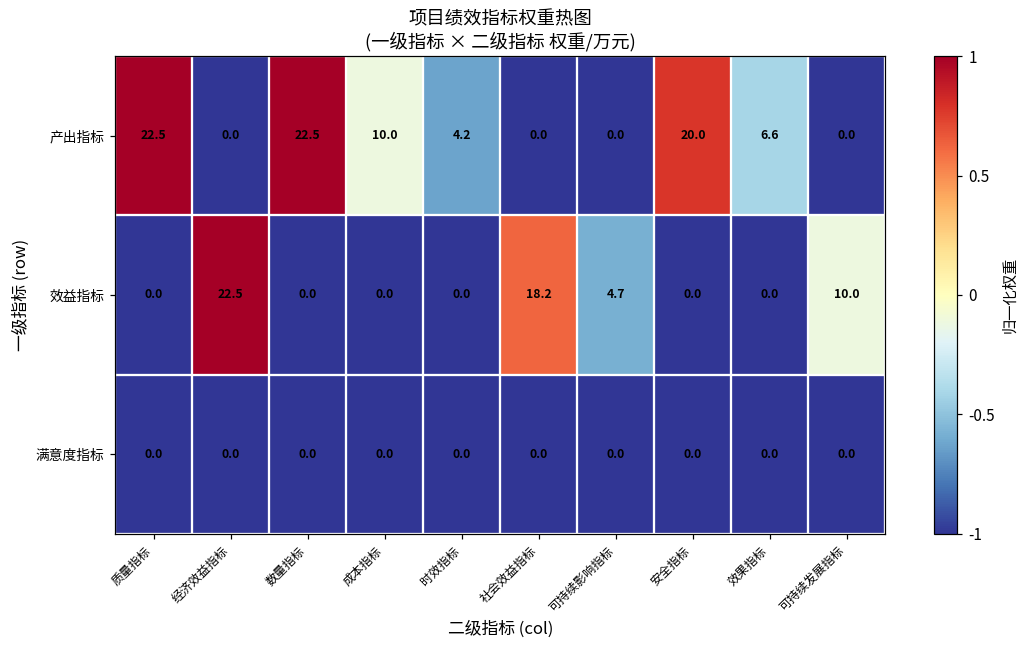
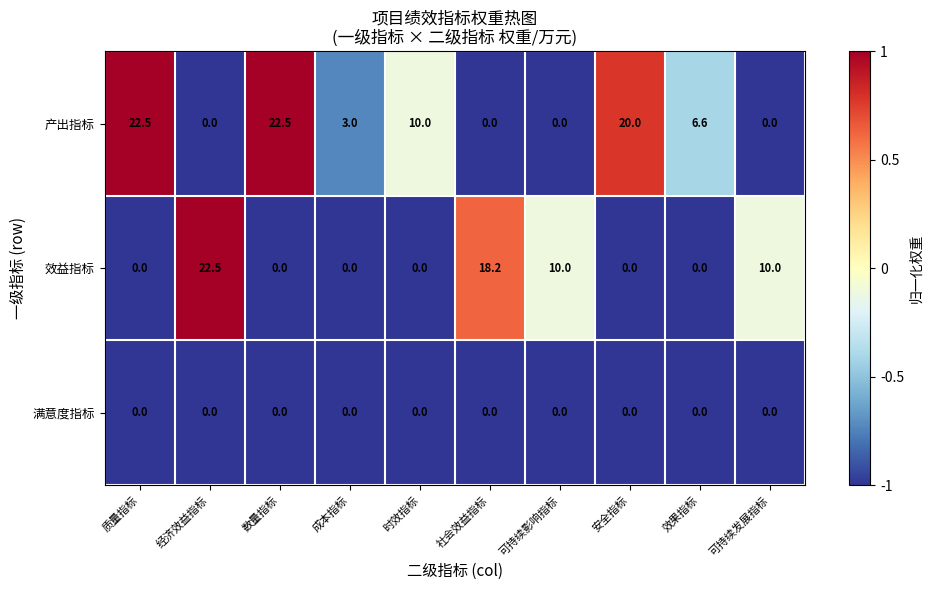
  {
    "产出指标": {
      "质量指标": 22.5,
      "经济效益指标": 0.0,
      "数量指标": 22.5,
-     "成本指标": 10.0,
-     "时效指标": 4.2,
+     "成本指标": 3.0,
+     "时效指标": 10.0,
      "社会效益指标": 0.0,
      "可持续影响指标": 0.0,
      "安全指标": 20.0,
      "效果指标": 6.6,
      "可持续发展指标": 0.0
    },
    "效益指标": {
      "质量指标": 0.0,
      "经济效益指标": 22.5,
      "数量指标": 0.0,
      "成本指标": 0.0,
      "时效指标": 0.0,
      "社会效益指标": 18.2,
-     "可持续影响指标": 4.7,
+     "可持续影响指标": 10.0,
      "安全指标": 0.0,
      "效果指标": 0.0,
      "可持续发展指标": 10.0
    },
    "满意度指标": {
      "质量指标": 0.0,
      "经济效益指标": 0.0,
      "数量指标": 0.0,
      "成本指标": 0.0,
      "时效指标": 0.0,
      "社会效益指标": 0.0,
      "可持续影响指标": 0.0,
      "安全指标": 0.0,
      "效果指标": 0.0,
      "可持续发展指标": 0.0
    }
  }
